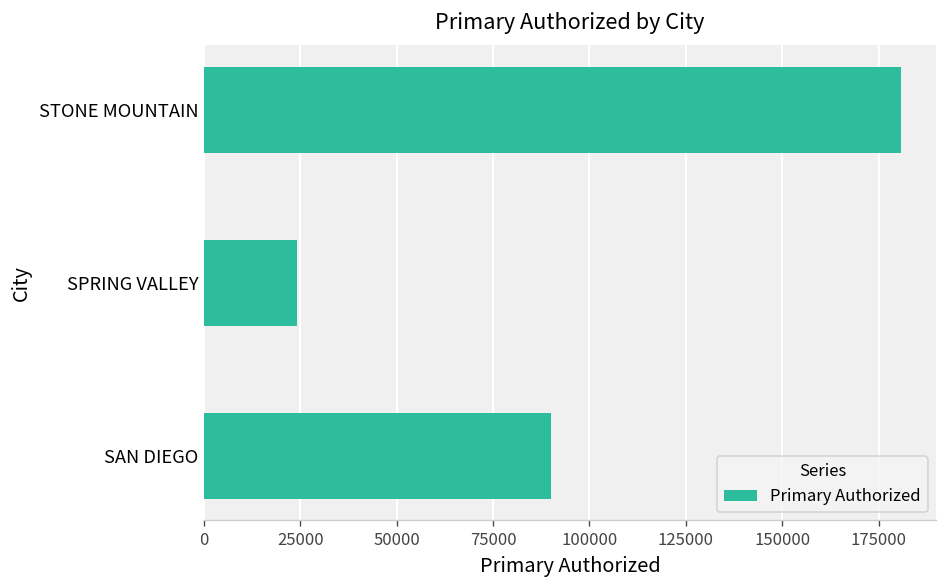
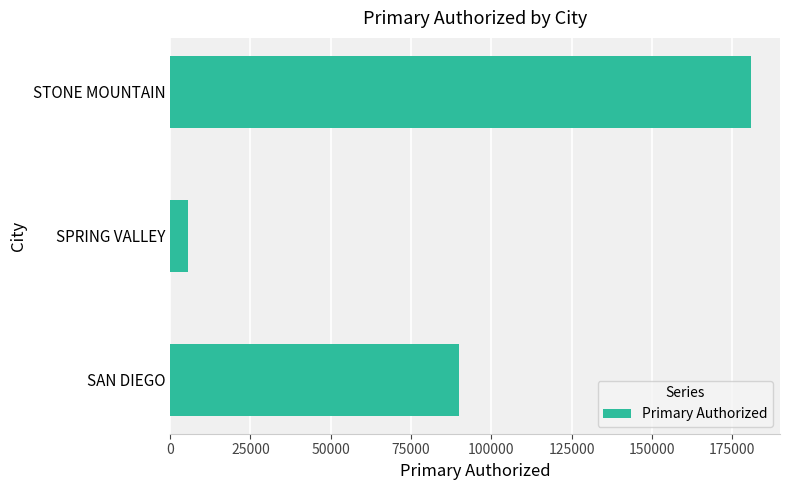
  {
    "STONE MOUNTAIN": 181000,
-   "SPRING VALLEY": 24000,
+   "SPRING VALLEY": 6000,
    "SAN DIEGO": 90000
  }
